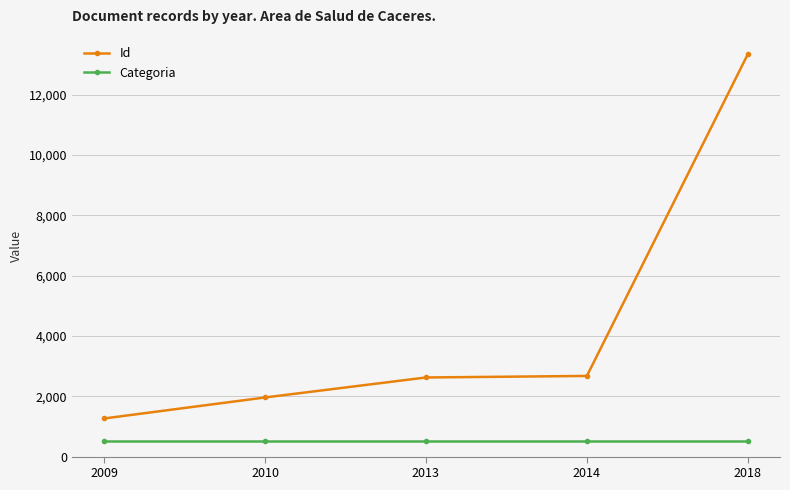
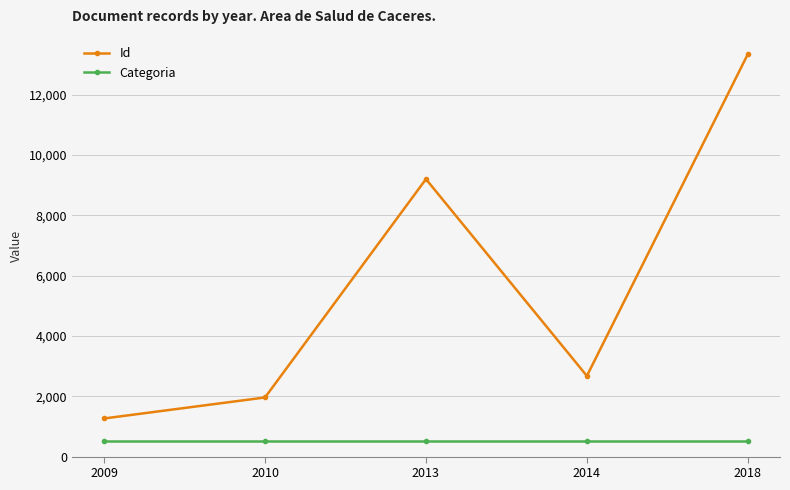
  {
    "Id": {
      "2009": "1,300",
      "2010": "2,000",
-     "2013": "2,600",
+     "2013": "9,200",
      "2014": "2,700",
      "2018": "13,300"
    },
    "Categoria": {
      "2009": "500",
      "2010": "500",
      "2013": "500",
      "2014": "500",
      "2018": "500"
    }
  }
